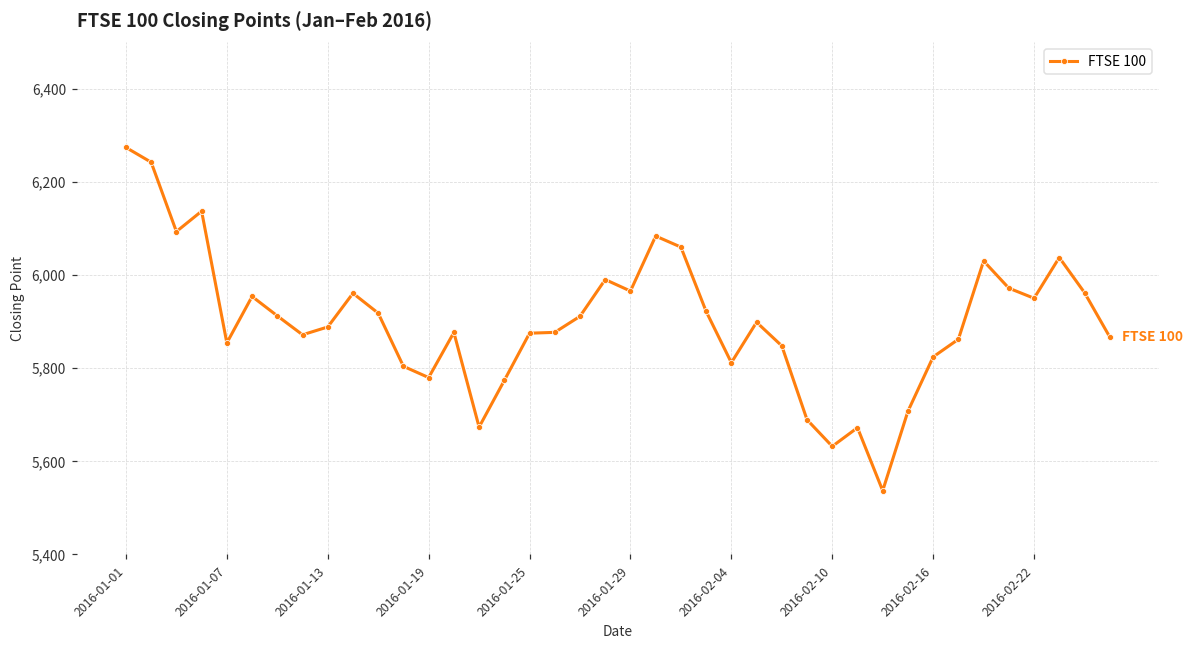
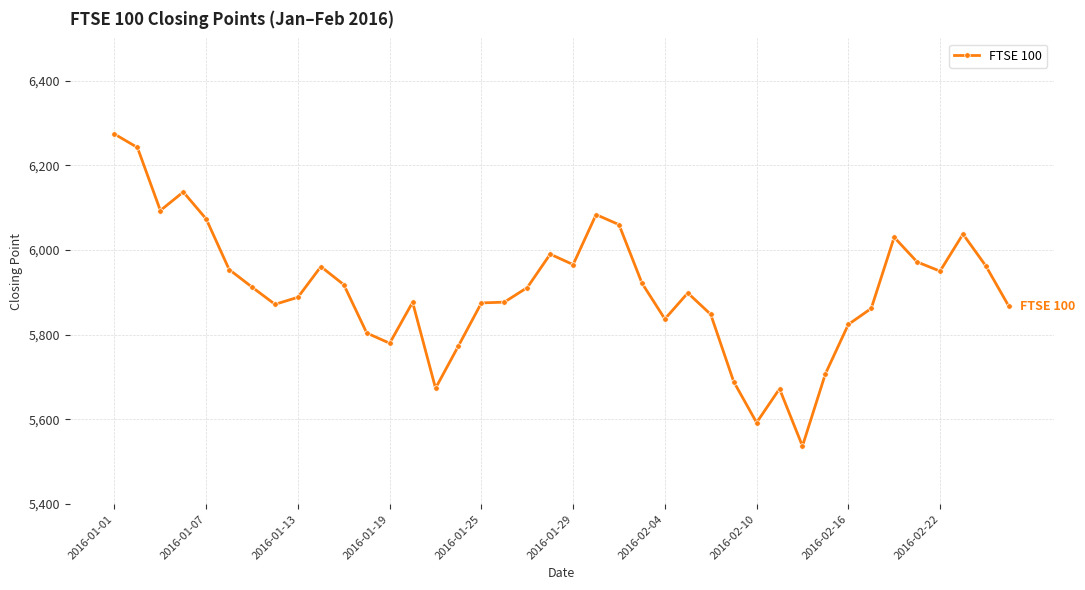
  {
    "2016-01-01": "6,270",
-   "2016-01-07": "5,850",
+   "2016-01-07": "6,070",
    "2016-01-13": "5,890",
    "2016-01-19": "5,780",
    "2016-01-25": "5,880",
    "2016-01-29": "5,970",
-   "2016-02-04": "5,810",
-   "2016-02-10": "5,630",
+   "2016-02-04": "5,840",
+   "2016-02-10": "5,590",
    "2016-02-16": "5,820",
    "2016-02-22": "5,950"
  }
